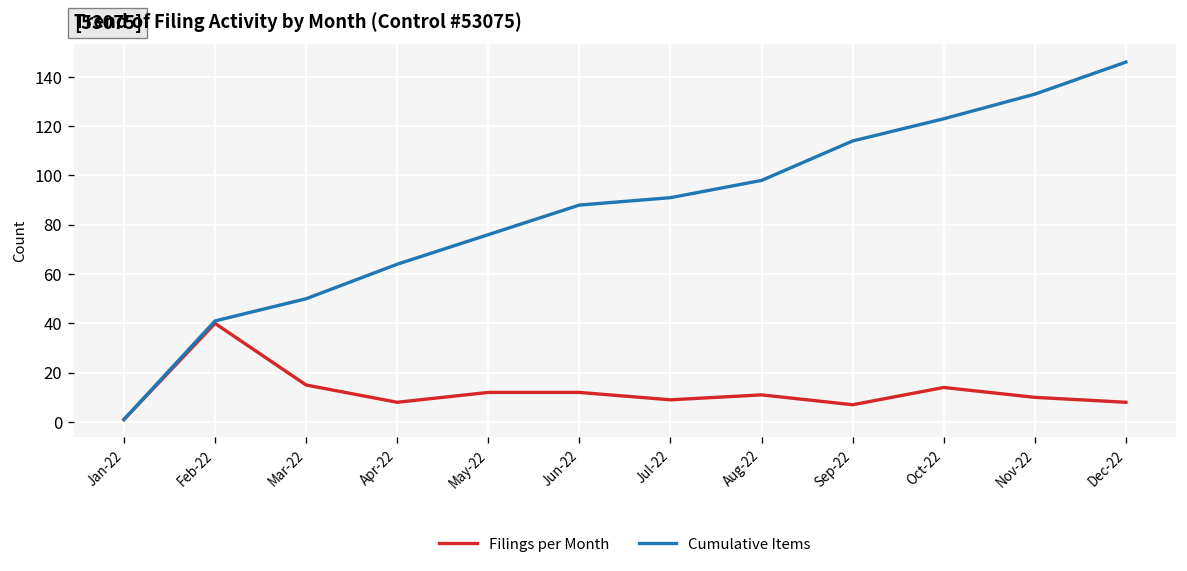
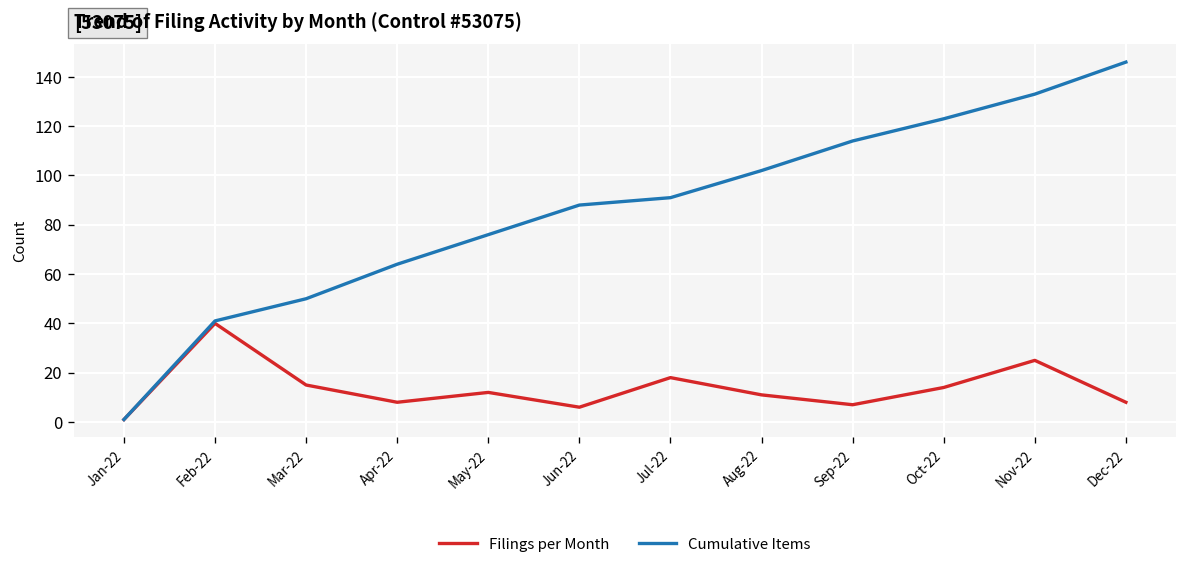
  {
    "Filings per Month": {
      "Mar-22": 15,
      "Apr-22": 8,
      "May-22": 12,
-     "Jun-22": 12,
-     "Jul-22": 9,
+     "Jun-22": 6,
+     "Jul-22": 18,
      "Aug-22": 11,
      "Sep-22": 7,
      "Oct-22": 14,
-     "Nov-22": 10,
+     "Nov-22": 25,
      "Dec-22": 8
    },
    "Cumulative Items": {
      "Mar-22": 50,
      "Apr-22": 64,
      "May-22": 76,
      "Jun-22": 88,
      "Jul-22": 91,
-     "Aug-22": 98,
+     "Aug-22": 102,
      "Sep-22": 114,
      "Oct-22": 123,
      "Nov-22": 133,
      "Dec-22": 146
    }
  }
